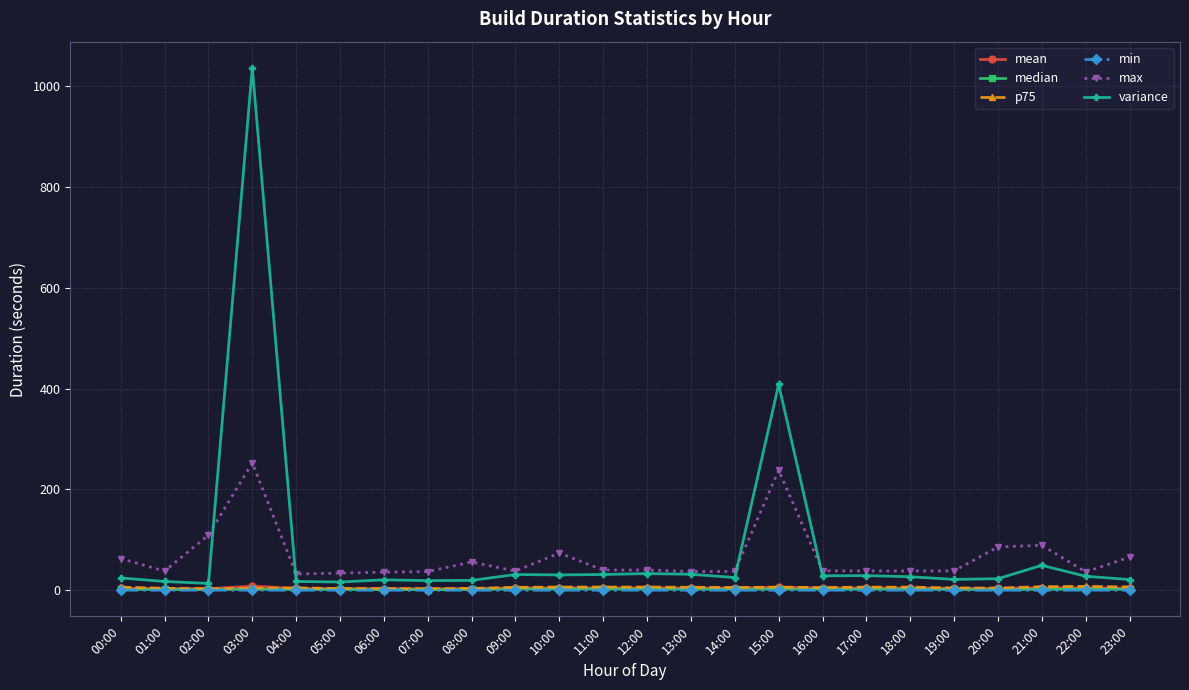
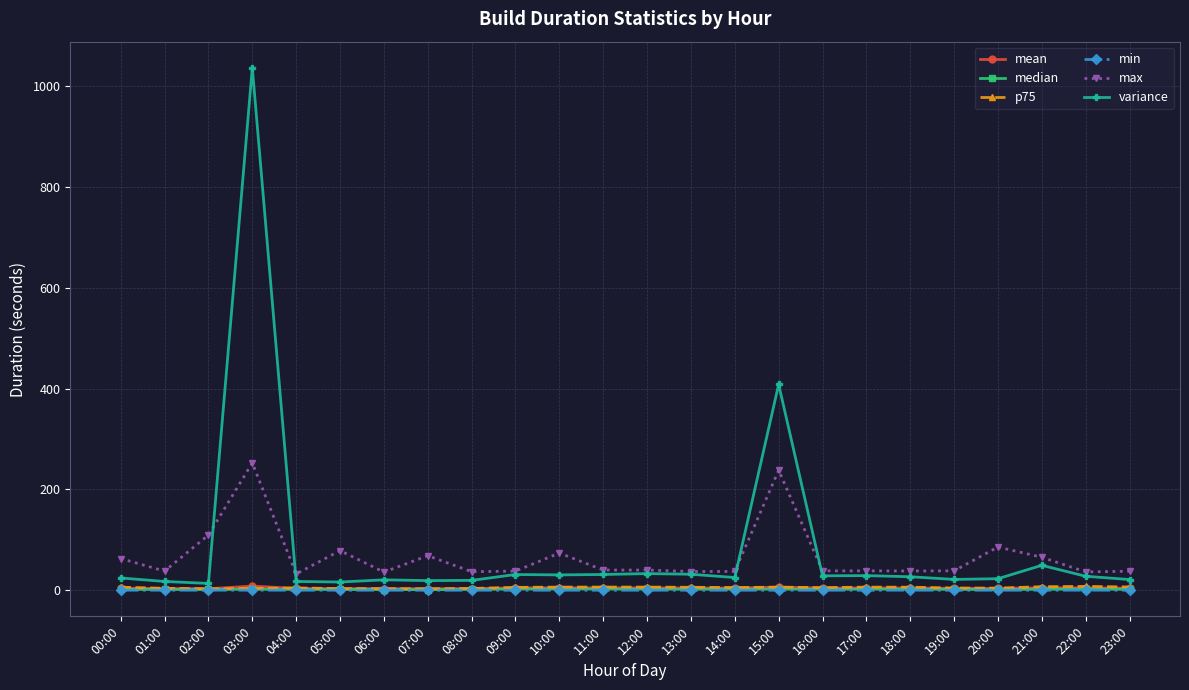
  {
    "max": {
      "00:00": 60,
      "01:00": 40,
      "02:00": 110,
      "03:00": 250,
      "04:00": 30,
-     "05:00": 30,
+     "05:00": 80,
      "06:00": 40,
-     "07:00": 40,
-     "08:00": 60,
+     "07:00": 70,
+     "08:00": 40,
      "09:00": 40,
      "10:00": 70,
      "11:00": 40,
      "12:00": 40,
      "13:00": 40,
      "14:00": 40,
      "15:00": 240,
      "16:00": 40,
      "17:00": 40,
      "18:00": 40,
      "19:00": 40,
      "20:00": 90,
-     "21:00": 90,
+     "21:00": 70,
      "22:00": 40,
-     "23:00": 70
+     "23:00": 40
    }
  }
